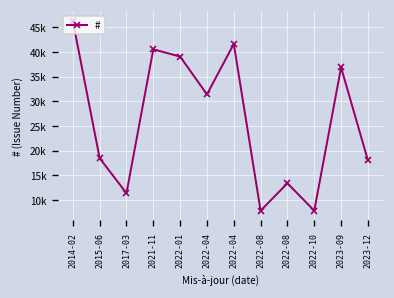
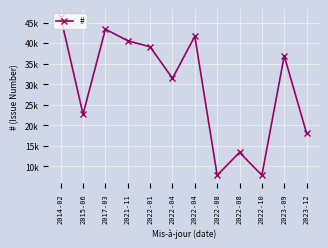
  {
-   "2015-06": 18000,
-   "2017-03": 11000,
+   "2015-06": 23000,
+   "2017-03": 43000,
    "2021-11": 41000,
    "2022-01": 39000,
    "2022-10": 8000,
    "2023-09": 37000,
    "2023-12": 18000
  }
